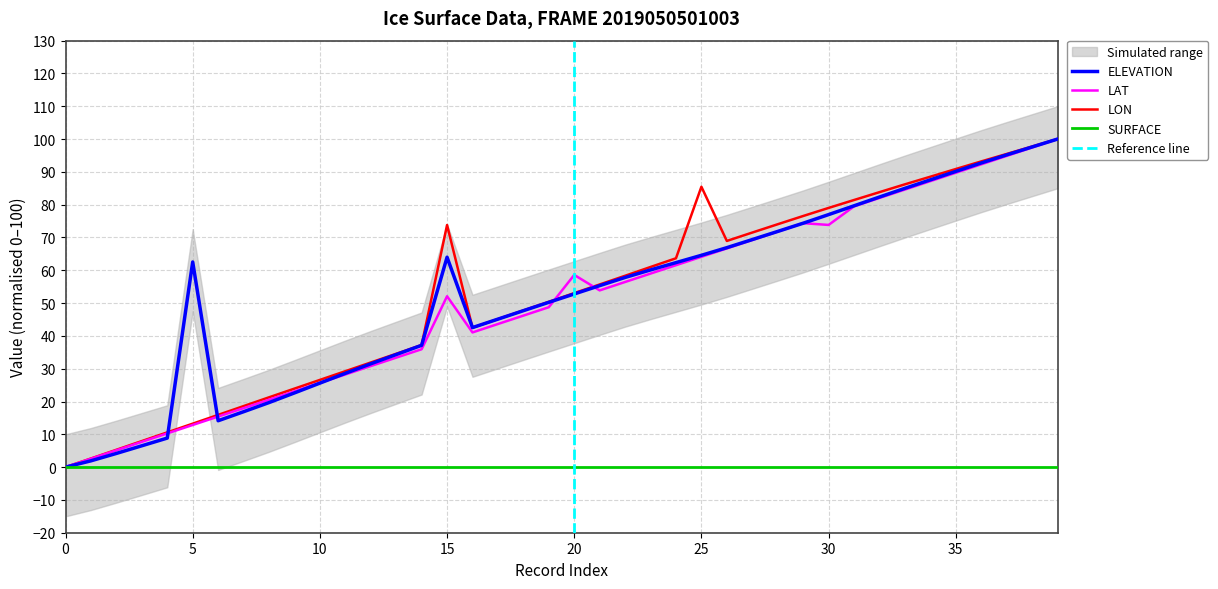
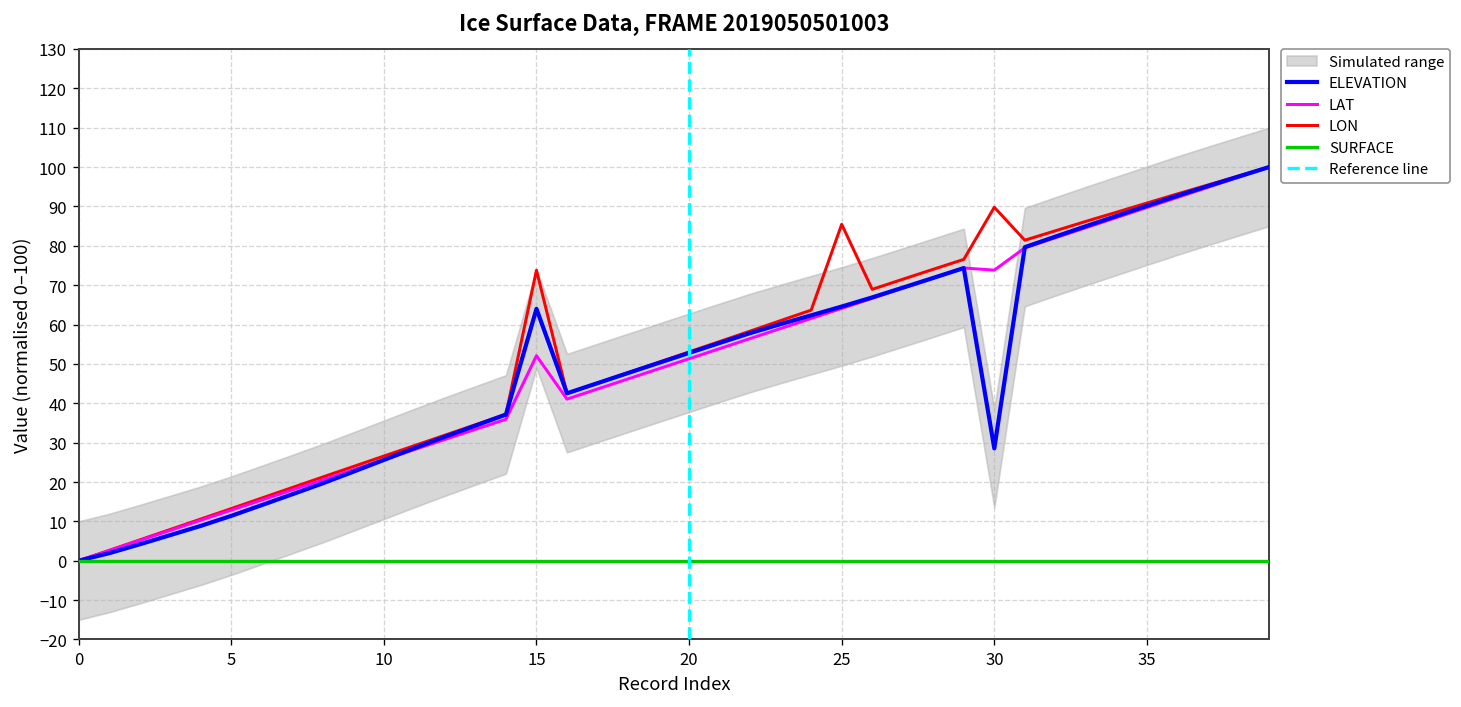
  {
    "ELEVATION": {
-     "5": 63,
+     "5": 11,
      "15": 64,
-     "30": 77
+     "30": 29
    },
    "LAT": {
      "15": 52,
-     "20": 59,
+     "20": 51,
      "30": 74
    },
    "LON": {
      "10": 27,
      "25": 85,
-     "30": 79
+     "30": 90
    },
    "SURFACE": {
      "5": 0,
      "10": 0,
      "15": 0,
      "20": 0,
      "25": 0,
      "30": 0,
      "35": 0
    }
  }
